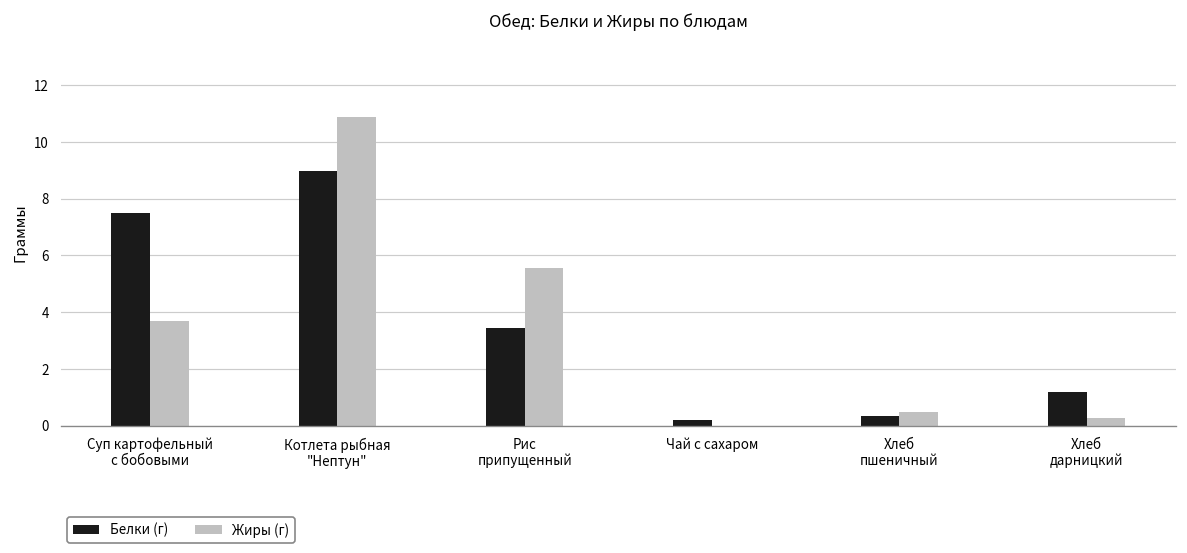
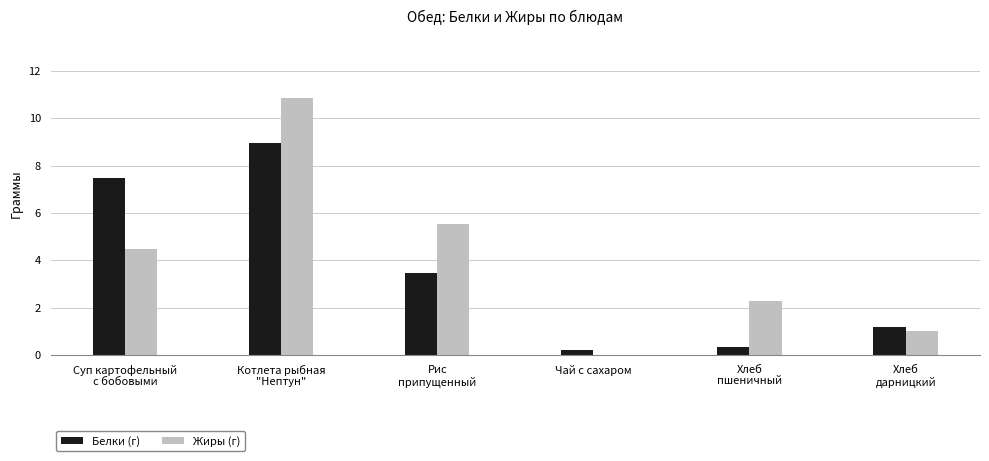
  {
    "Белки (г)": {
      "Суп картофельный с бобовыми": 7.5,
      "Котлета рыбная \"Нептун\"": 9.0,
      "Рис припущенный": 3.5,
      "Чай с сахаром": 0.2,
      "Хлеб пшеничный": 0.4,
      "Хлеб дарницкий": 1.2
    },
    "Жиры (г)": {
-     "Суп картофельный с бобовыми": 3.7,
+     "Суп картофельный с бобовыми": 4.5,
      "Котлета рыбная \"Нептун\"": 10.9,
      "Рис припущенный": 5.6,
      "Чай с сахаром": 0.0,
-     "Хлеб пшеничный": 0.5,
-     "Хлеб дарницкий": 0.3
+     "Хлеб пшеничный": 2.3,
+     "Хлеб дарницкий": 1.0
    }
  }
